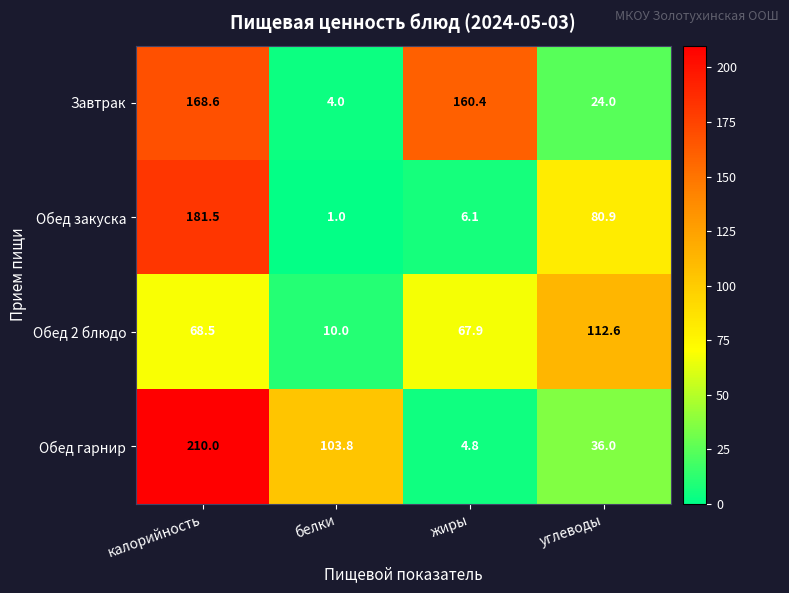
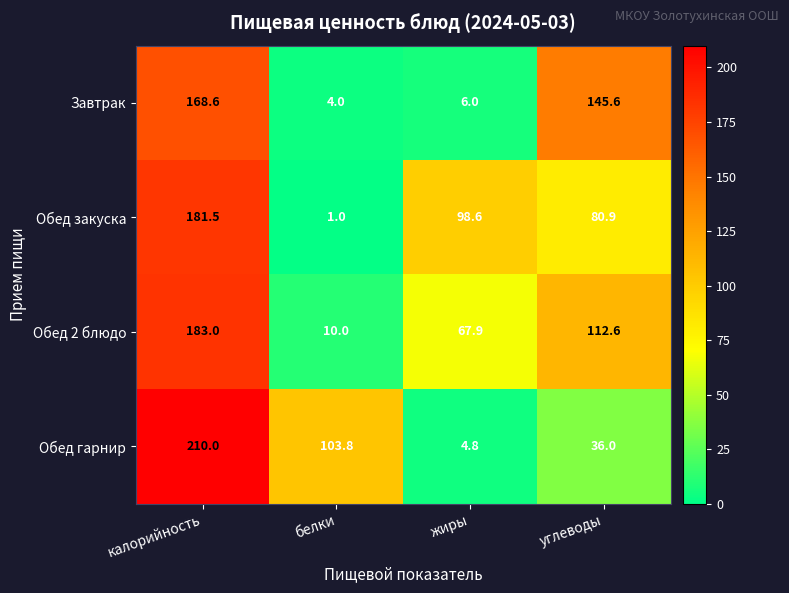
  {
    "Завтрак": {
      "калорийность": 168.6,
      "белки": 4.0,
-     "жиры": 160.4,
-     "углеводы": 24.0
+     "жиры": 6.0,
+     "углеводы": 145.6
    },
    "Обед закуска": {
      "калорийность": 181.5,
      "белки": 1.0,
-     "жиры": 6.1,
+     "жиры": 98.6,
      "углеводы": 80.9
    },
    "Обед 2 блюдо": {
-     "калорийность": 68.5,
+     "калорийность": 183.0,
      "белки": 10.0,
      "жиры": 67.9,
      "углеводы": 112.6
    },
    "Обед гарнир": {
      "калорийность": 210.0,
      "белки": 103.8,
      "жиры": 4.8,
      "углеводы": 36.0
    }
  }
